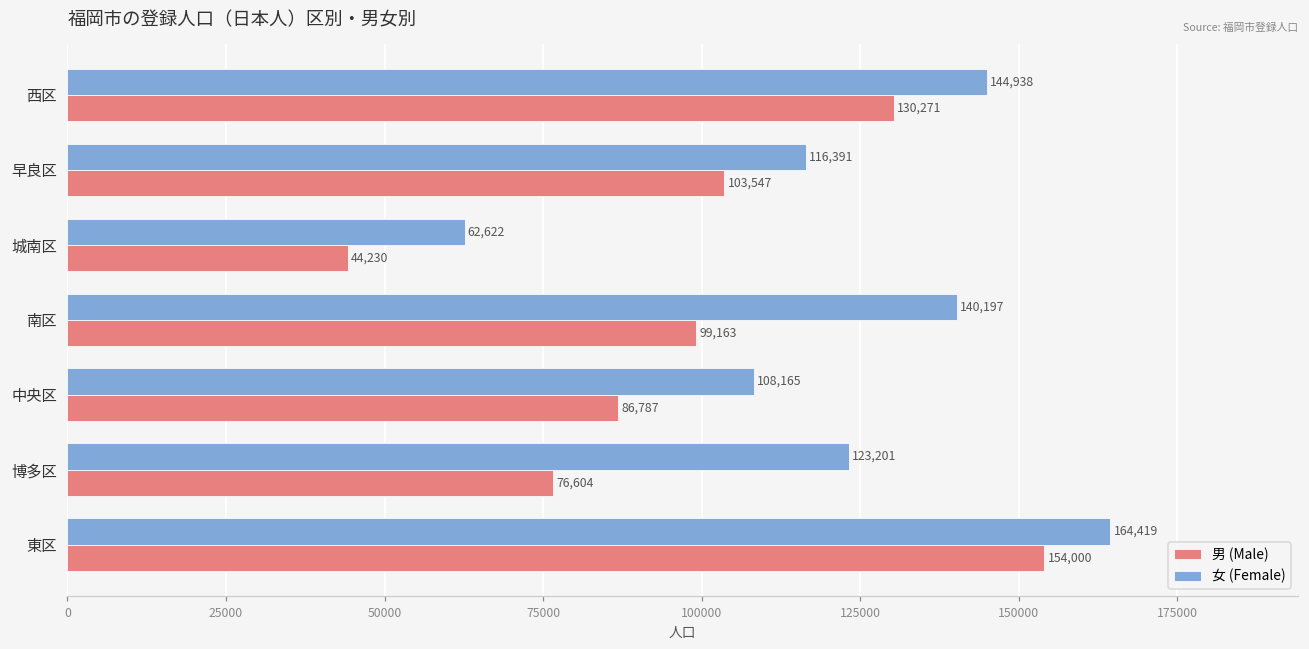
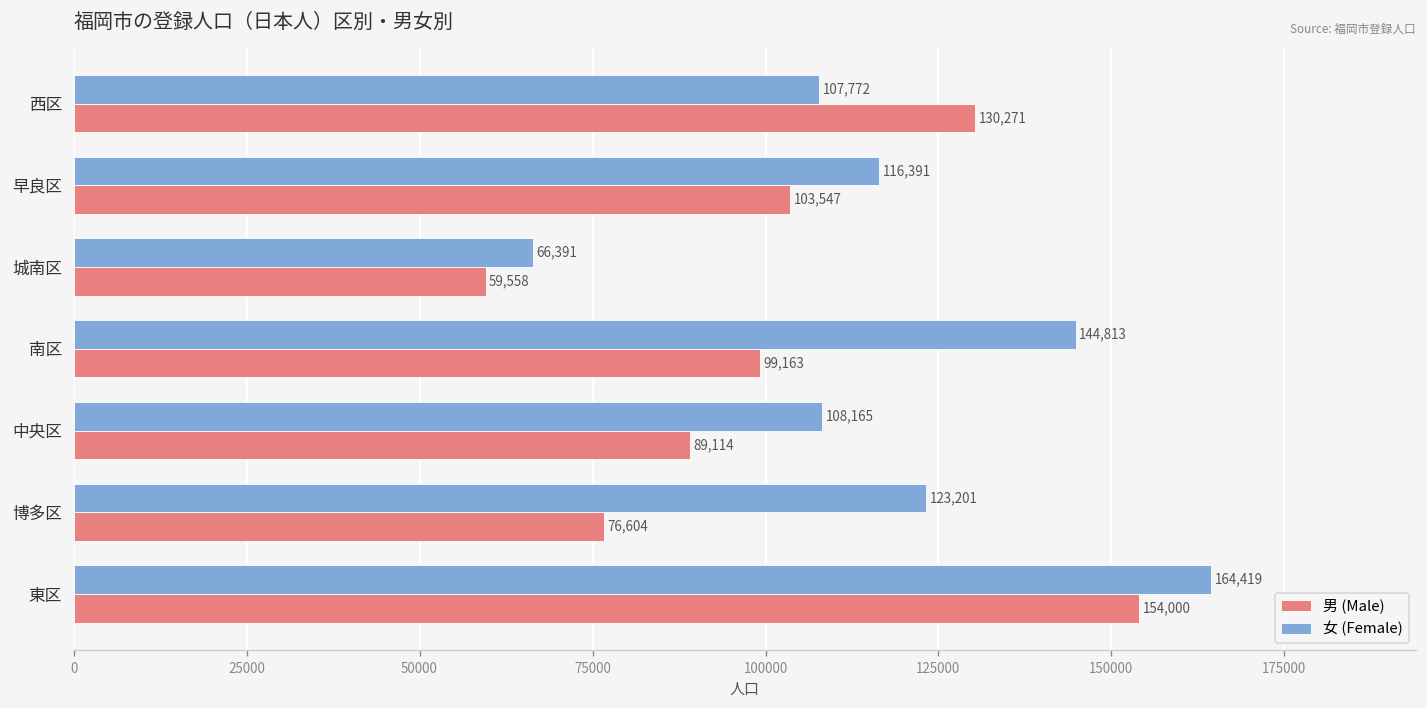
  {
    "男 (Male)": {
      "西区": "130,271",
      "早良区": "103,547",
-     "城南区": "44,230",
+     "城南区": "59,558",
      "南区": "99,163",
-     "中央区": "86,787",
+     "中央区": "89,114",
      "博多区": "76,604",
      "東区": "154,000"
    },
    "女 (Female)": {
-     "西区": "144,938",
+     "西区": "107,772",
      "早良区": "116,391",
-     "城南区": "62,622",
-     "南区": "140,197",
+     "城南区": "66,391",
+     "南区": "144,813",
      "中央区": "108,165",
      "博多区": "123,201",
      "東区": "164,419"
    }
  }
